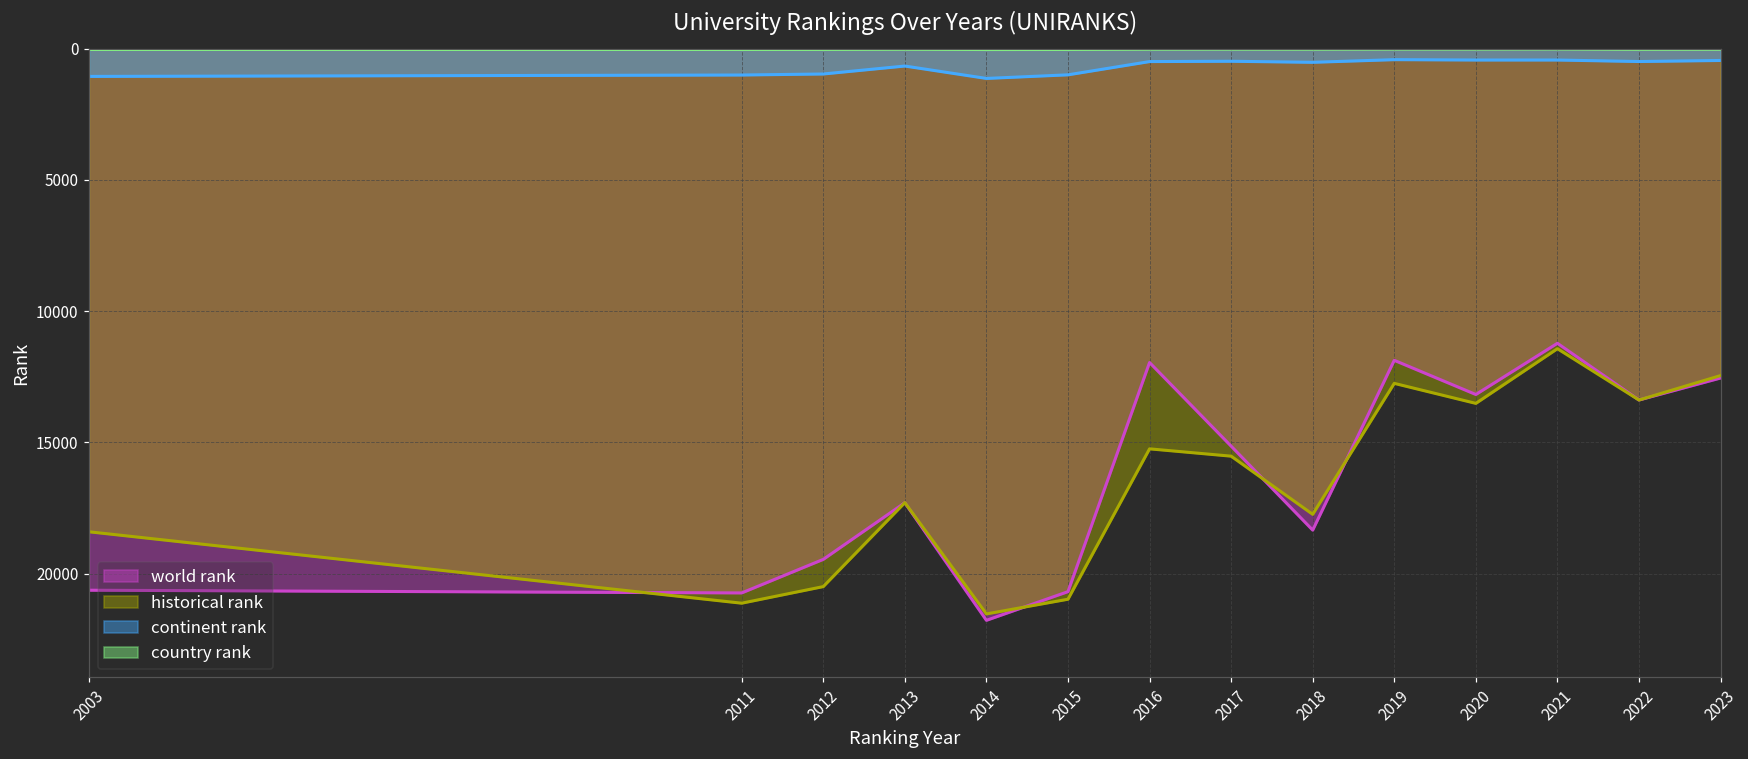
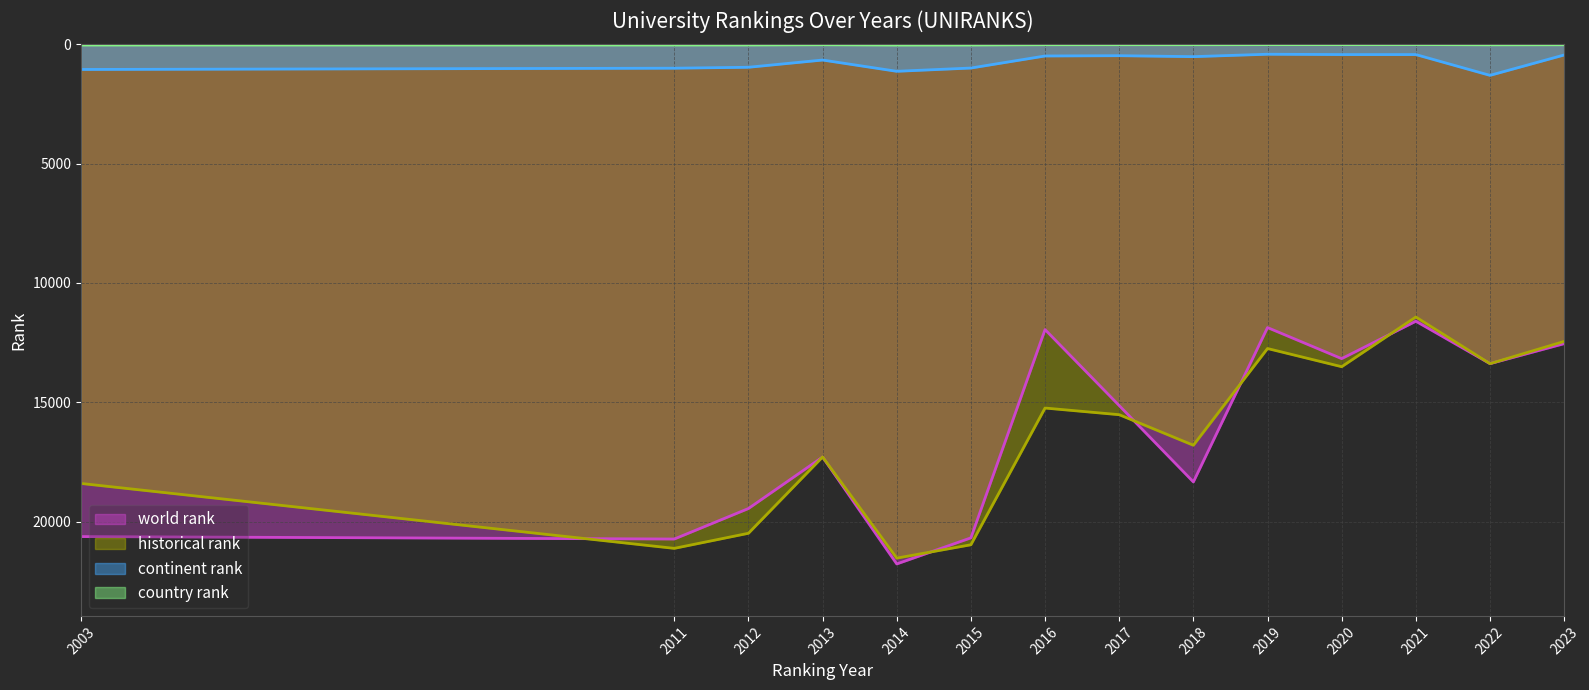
  {
    "world rank": {
      "2003": 20600,
      "2011": 20700,
      "2012": 19500,
      "2014": 21800,
      "2015": 20700,
      "2016": 12000,
      "2017": 15100,
      "2018": 18300,
      "2019": 11900,
      "2020": 13200,
-     "2021": 11200
+     "2021": 11600
    },
    "historical rank": {
      "2003": 18400,
      "2011": 21100,
      "2012": 20500,
      "2014": 21500,
      "2015": 21000,
      "2016": 15200,
      "2017": 15500,
-     "2018": 17700,
+     "2018": 16800,
      "2019": 12700,
      "2020": 13500,
      "2021": 11400
    },
    "continent rank": {
      "2003": 1100,
      "2011": 1000,
      "2012": 1000,
      "2013": 700,
      "2014": 1100,
      "2015": 1000,
      "2016": 500,
      "2017": 500,
      "2018": 500,
      "2019": 400,
      "2020": 400,
      "2021": 400,
-     "2022": 500,
+     "2022": 1300,
      "2023": 400
    },
    "country rank": {
      "2003": 0,
      "2011": 0,
      "2012": 0,
      "2013": 0,
      "2014": 0,
      "2015": 0,
      "2016": 0,
      "2017": 0,
      "2018": 0,
      "2019": 0,
      "2020": 0,
      "2021": 0,
      "2022": 0,
      "2023": 0
    }
  }
